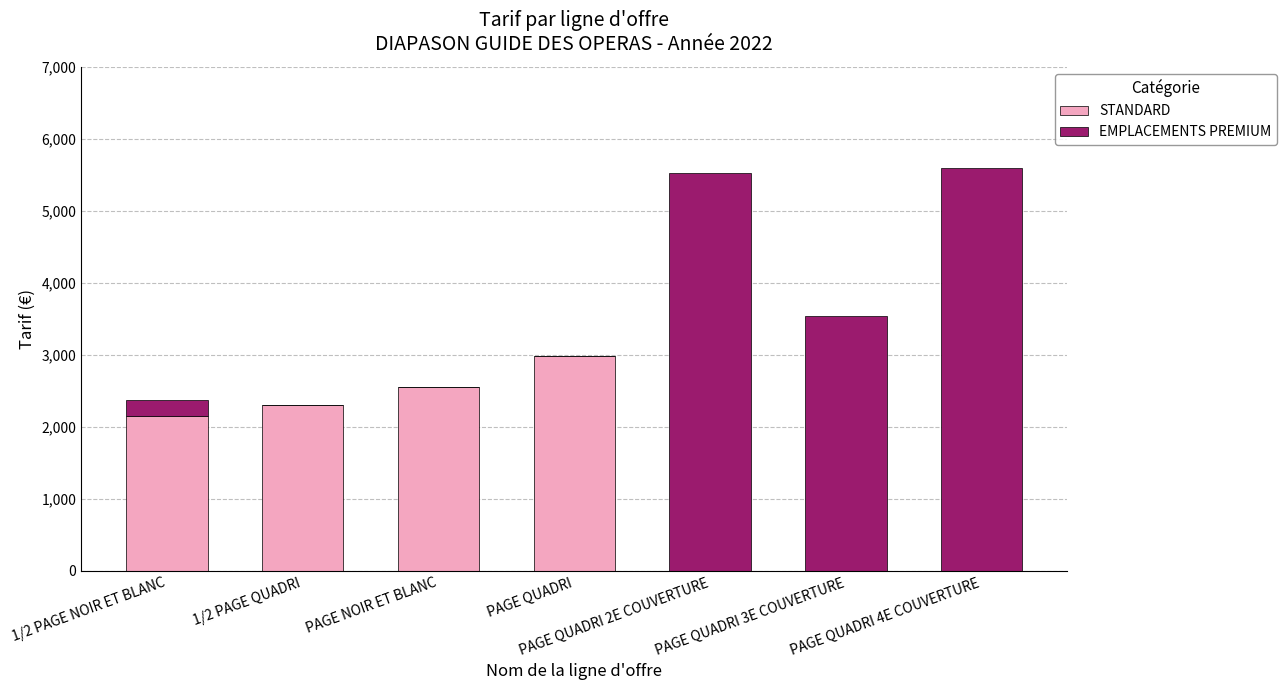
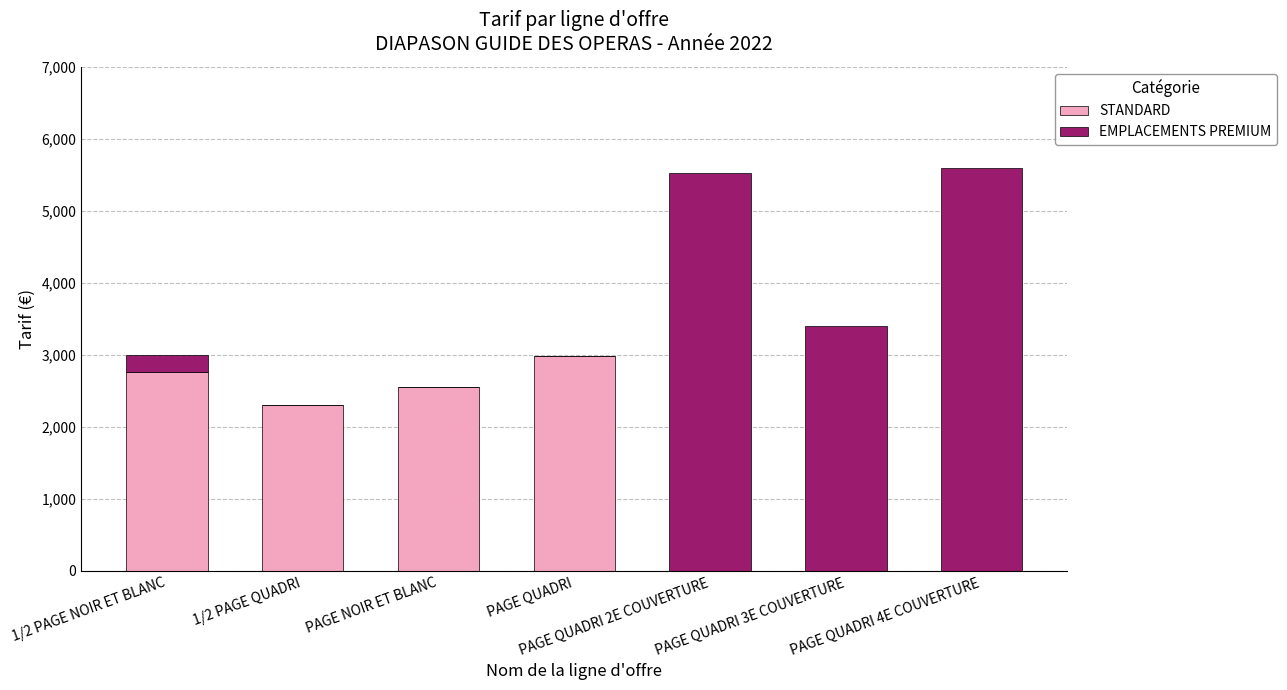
  {
    "STANDARD": {
-     "1/2 PAGE NOIR ET BLANC": "2,200",
+     "1/2 PAGE NOIR ET BLANC": "2,800",
      "1/2 PAGE QUADRI": "2,300",
      "PAGE NOIR ET BLANC": "2,600",
      "PAGE QUADRI": "3,000",
      "PAGE QUADRI 2E COUVERTURE": "0",
      "PAGE QUADRI 3E COUVERTURE": "0",
      "PAGE QUADRI 4E COUVERTURE": "0"
    },
    "EMPLACEMENTS PREMIUM": {
      "1/2 PAGE NOIR ET BLANC": "200",
      "1/2 PAGE QUADRI": "0",
      "PAGE NOIR ET BLANC": "0",
      "PAGE QUADRI": "0",
      "PAGE QUADRI 2E COUVERTURE": "5,500",
-     "PAGE QUADRI 3E COUVERTURE": "3,500",
+     "PAGE QUADRI 3E COUVERTURE": "3,400",
      "PAGE QUADRI 4E COUVERTURE": "5,600"
    }
  }
